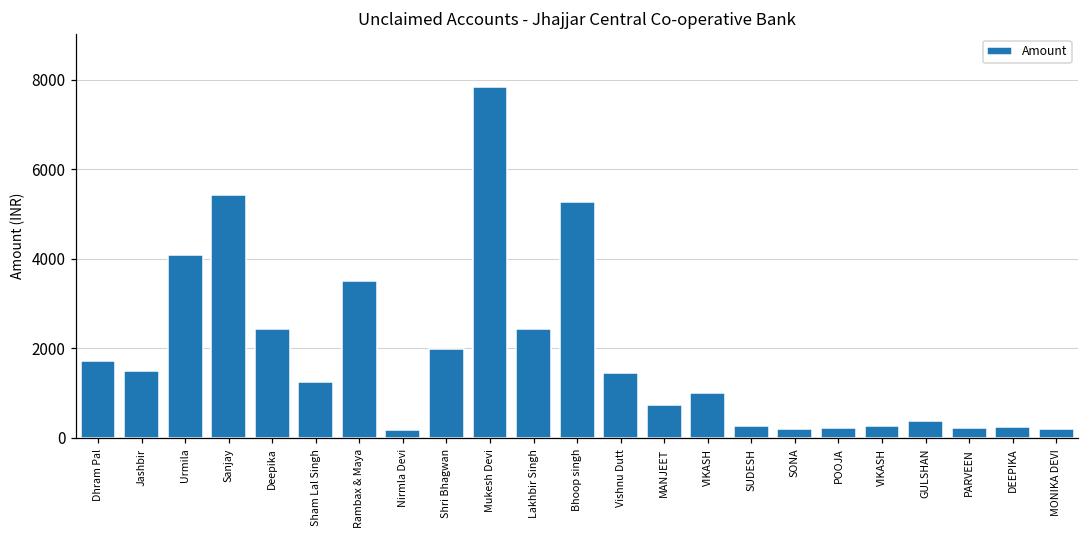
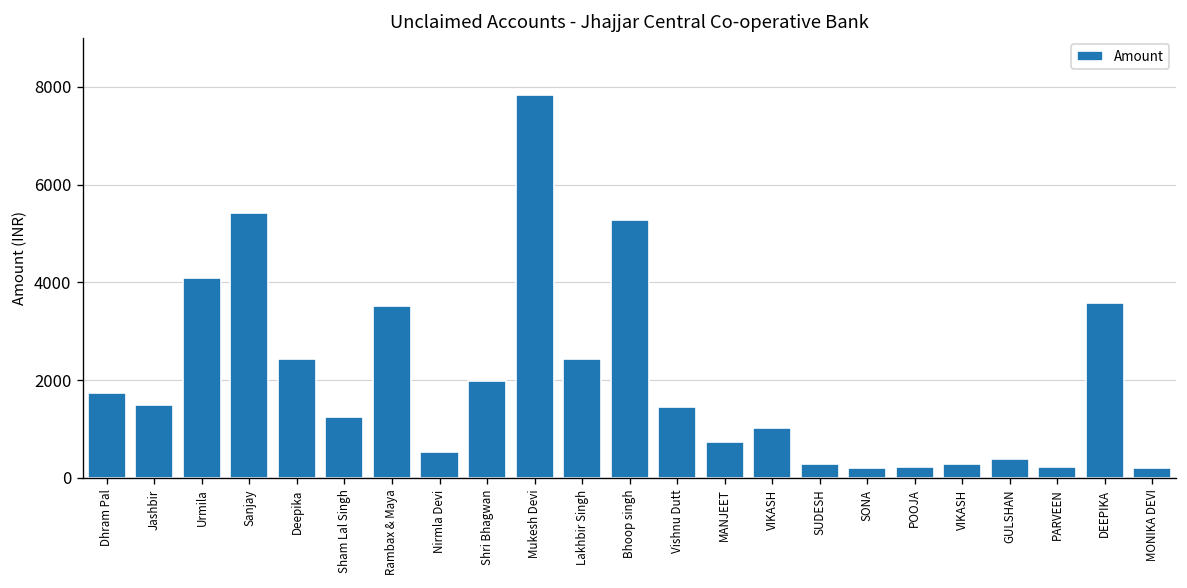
  {
    "Dhram Pal": 1700,
    "Jashbir": 1500,
    "Urmila": 4100,
    "Sanjay": 5400,
    "Deepika": 2400,
    "Sham Lal Singh": 1200,
    "Rambax & Maya": 3500,
-   "Nirmla Devi": 200,
+   "Nirmla Devi": 500,
    "Shri Bhagwan": 2000,
    "Mukesh Devi": 7800,
    "Lakhbir Singh": 2400,
    "Bhoop singh": 5300,
    "Vishnu Dutt": 1400,
    "MANJEET": 700,
    "SUDESH": 300,
    "SONA": 200,
    "POOJA": 200,
    "GULSHAN": 400,
    "PARVEEN": 200,
-   "DEEPIKA": 300,
+   "DEEPIKA": 3600,
    "MONIKA DEVI": 200
  }
